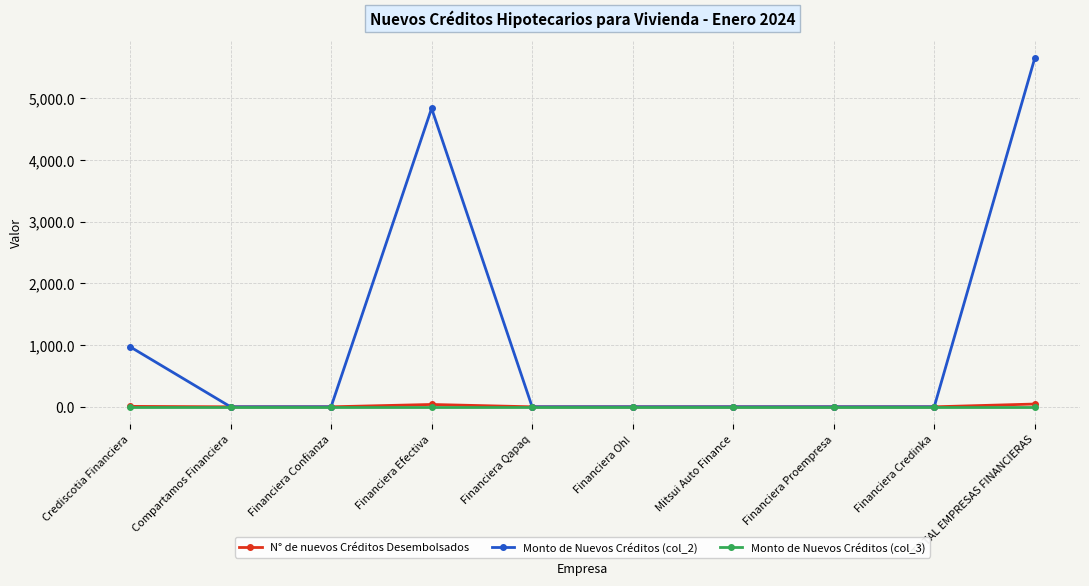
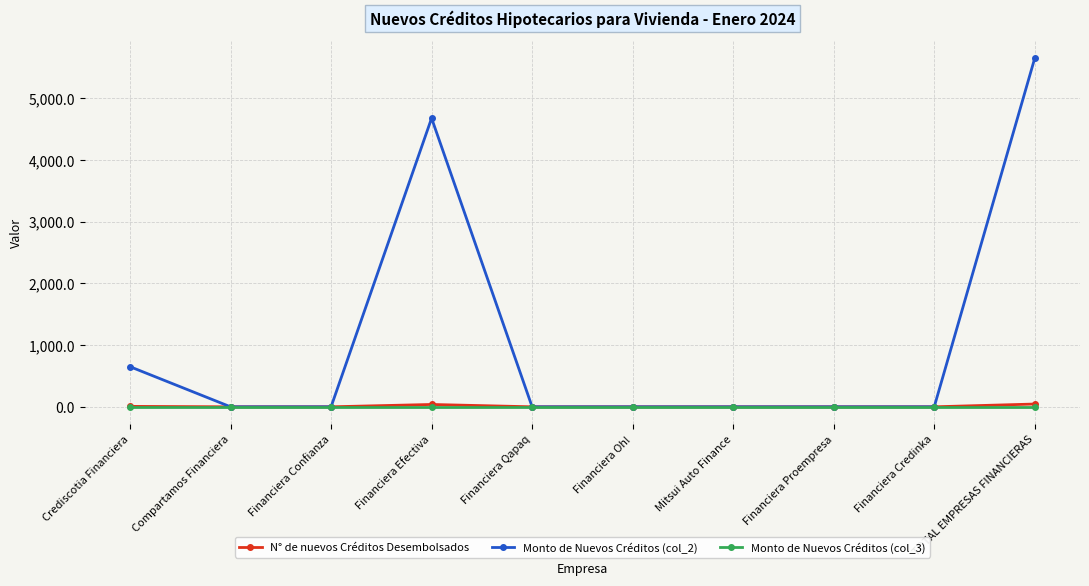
  {
    "N° de nuevos Créditos Desembolsados": {
      "TOTAL EMPRESAS FINANCIERAS": "0"
    },
    "Monto de Nuevos Créditos (col_2)": {
-     "Crediscotia Financiera": "1,000",
-     "Financiera Efectiva": "4,800",
+     "Crediscotia Financiera": "700",
+     "Financiera Efectiva": "4,700",
      "TOTAL EMPRESAS FINANCIERAS": "5,700"
    },
    "Monto de Nuevos Créditos (col_3)": {
      "TOTAL EMPRESAS FINANCIERAS": "0"
    }
  }
